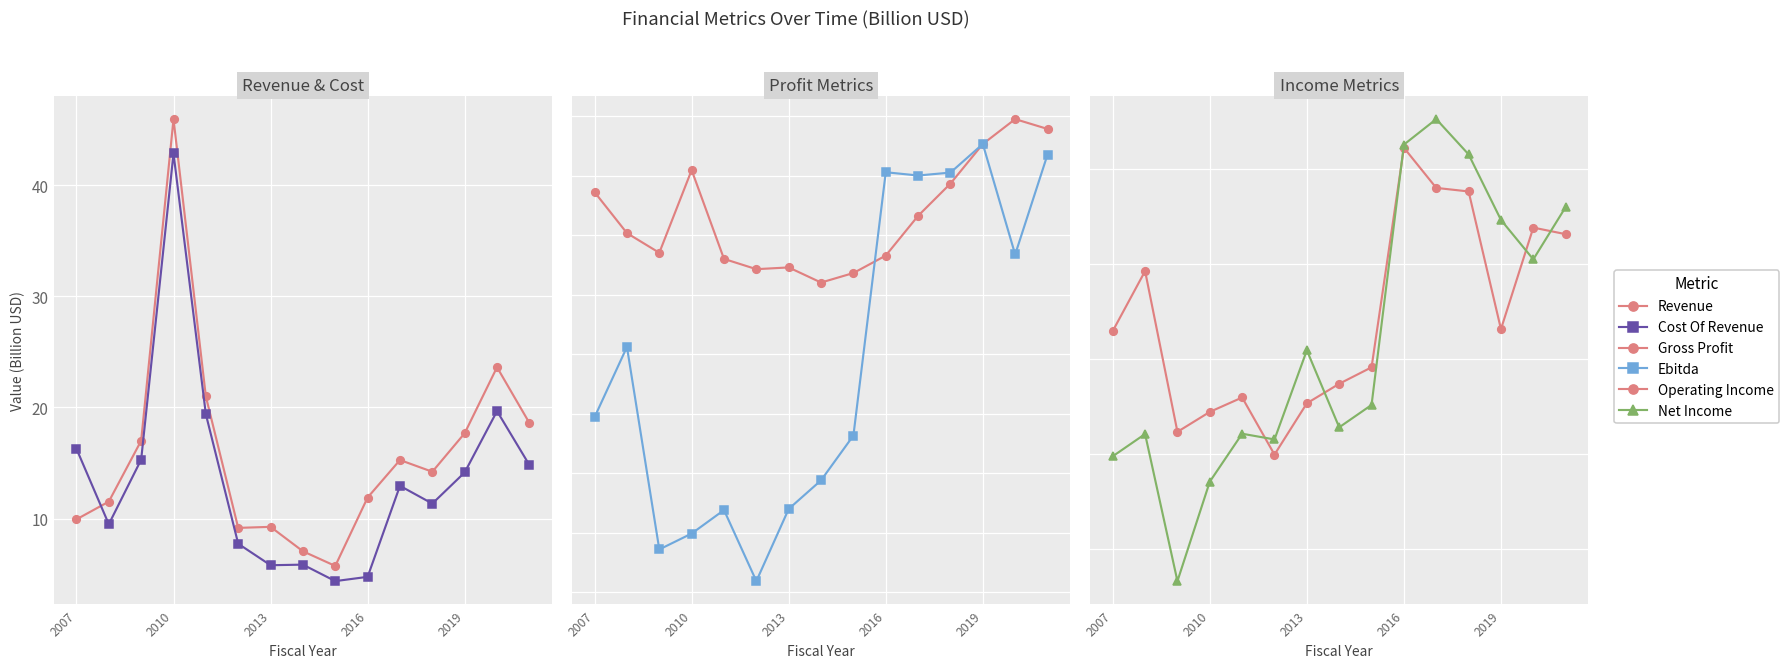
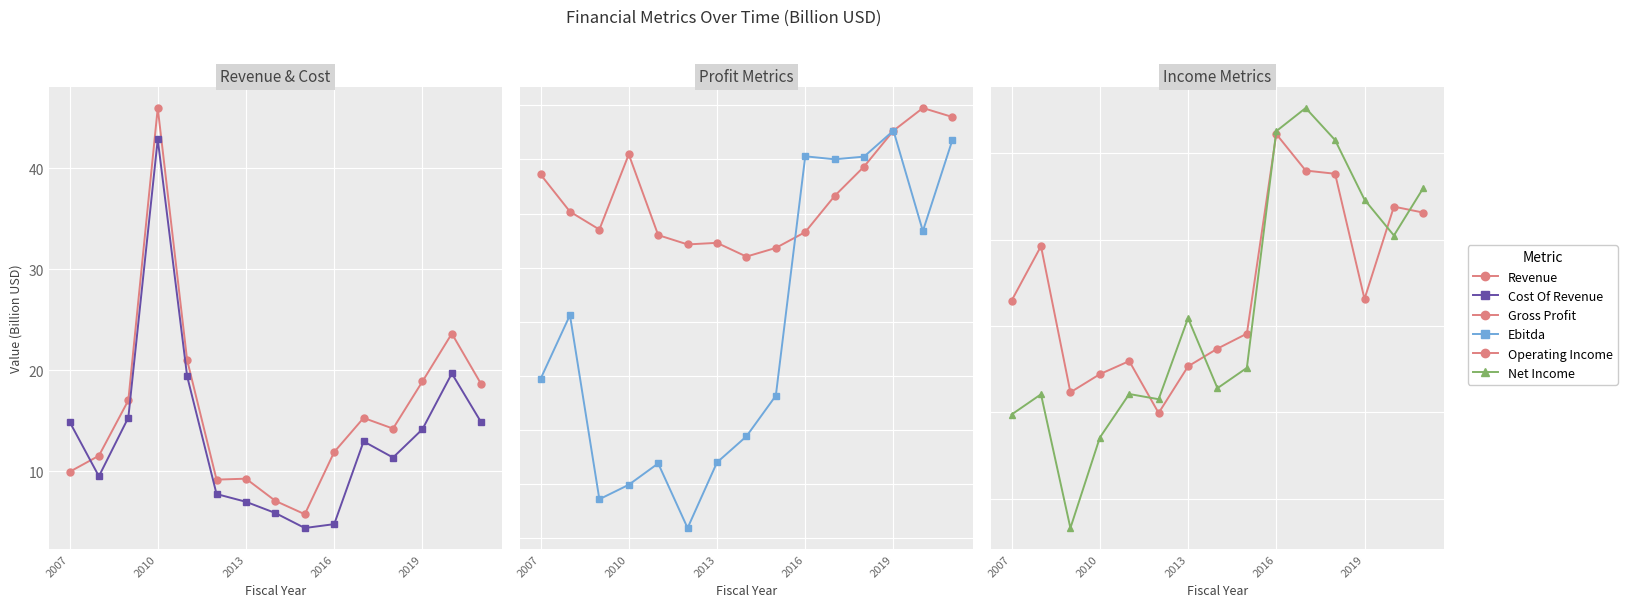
  {
    "Revenue & Cost": {
      "Revenue": {
        "2007": 9.9,
        "2010": 46.0,
        "2013": 9.3,
        "2016": 11.9,
-       "2019": 17.7
+       "2019": 18.9
      },
      "Cost Of Revenue": {
-       "2007": 16.3,
+       "2007": 14.9,
        "2010": 42.9,
-       "2013": 5.8,
+       "2013": 7.0,
        "2016": 4.8,
        "2019": 14.2
      }
    }
  }
